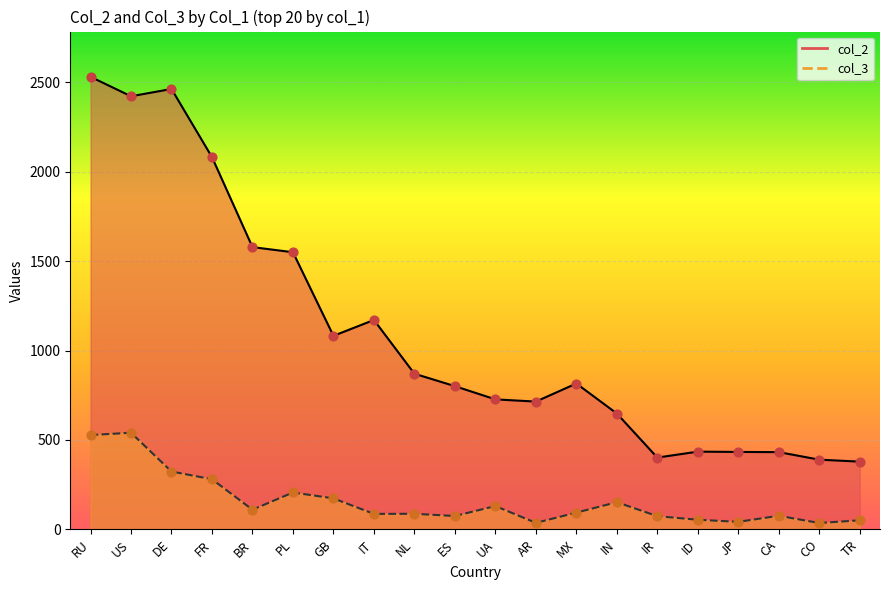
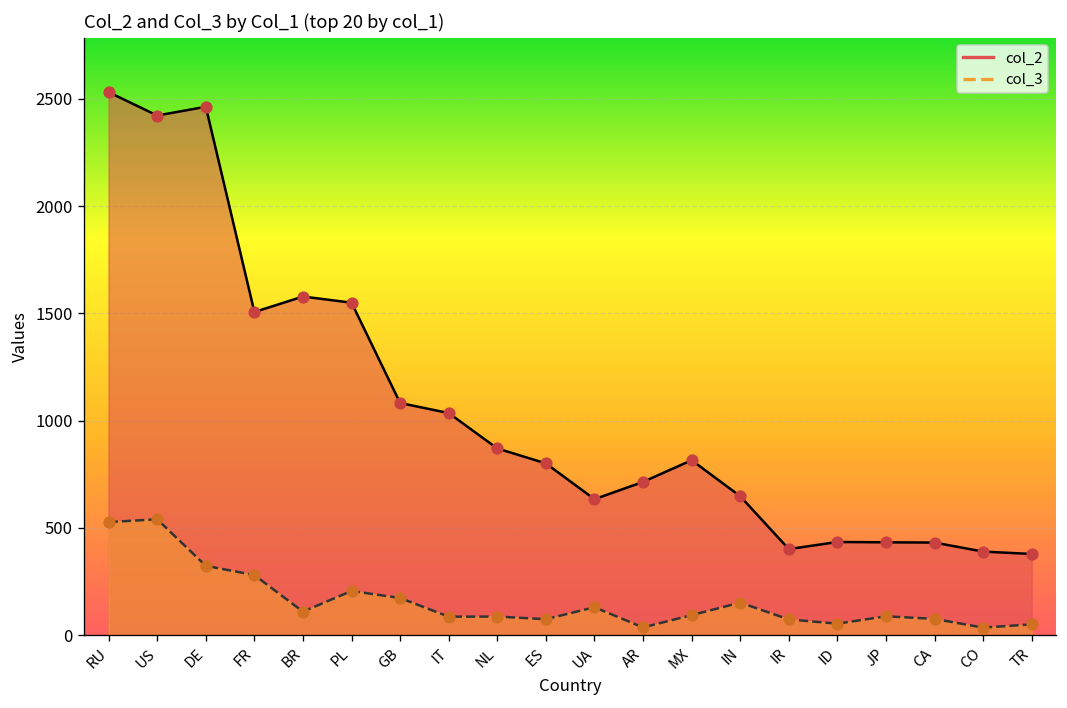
  {
    "col_2": {
      "RU": 2530,
      "US": 2420,
      "DE": 2460,
-     "FR": 2080,
+     "FR": 1510,
      "BR": 1580,
      "PL": 1550,
      "GB": 1080,
-     "IT": 1170,
+     "IT": 1040,
      "NL": 870,
      "ES": 800,
-     "UA": 730,
+     "UA": 630,
      "AR": 710,
      "MX": 820,
      "IN": 650,
      "IR": 400,
      "ID": 430,
      "JP": 430,
      "CA": 430,
      "CO": 390,
      "TR": 380
    },
    "col_3": {
      "RU": 530,
      "US": 540,
      "DE": 320,
      "FR": 280,
      "BR": 110,
      "PL": 210,
      "GB": 170,
      "IT": 90,
      "NL": 90,
      "ES": 70,
      "UA": 130,
      "AR": 40,
      "MX": 90,
      "IN": 150,
      "IR": 70,
      "ID": 50,
-     "JP": 40,
+     "JP": 90,
      "CA": 80,
      "CO": 40,
      "TR": 50
    }
  }
